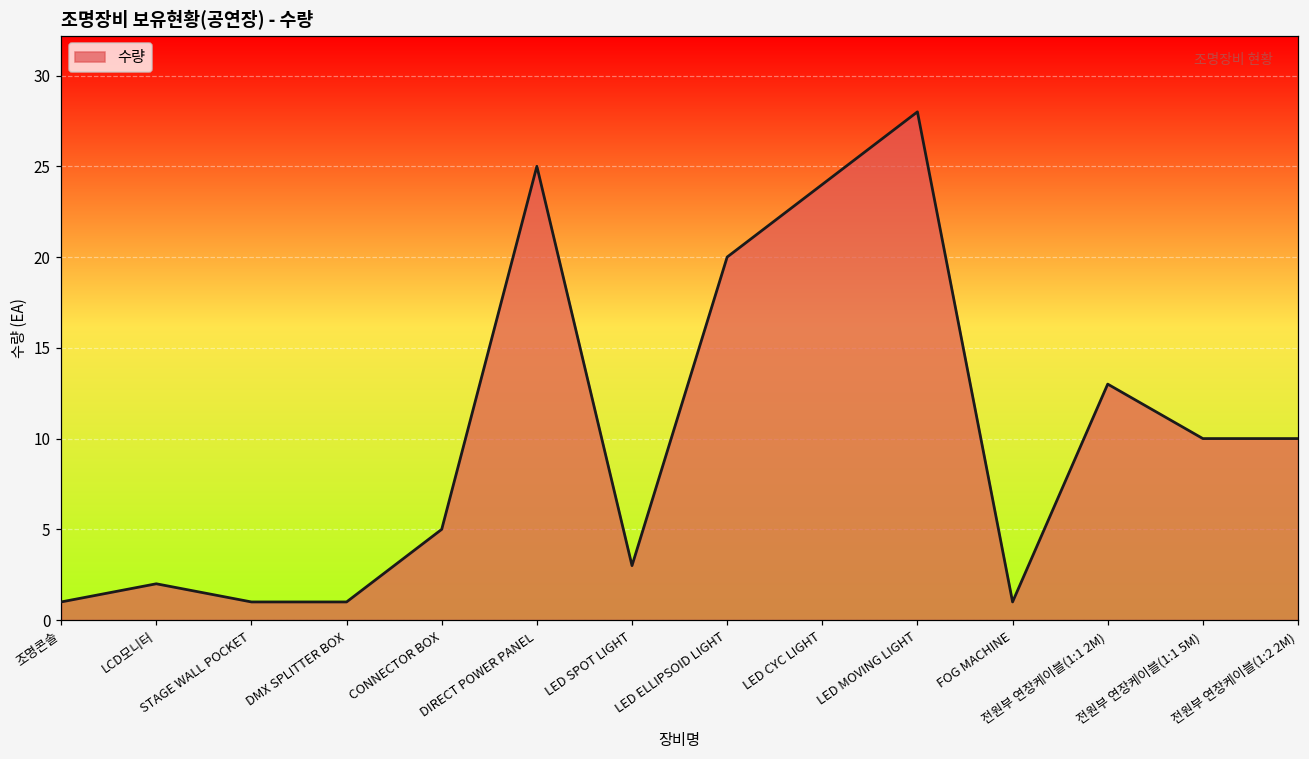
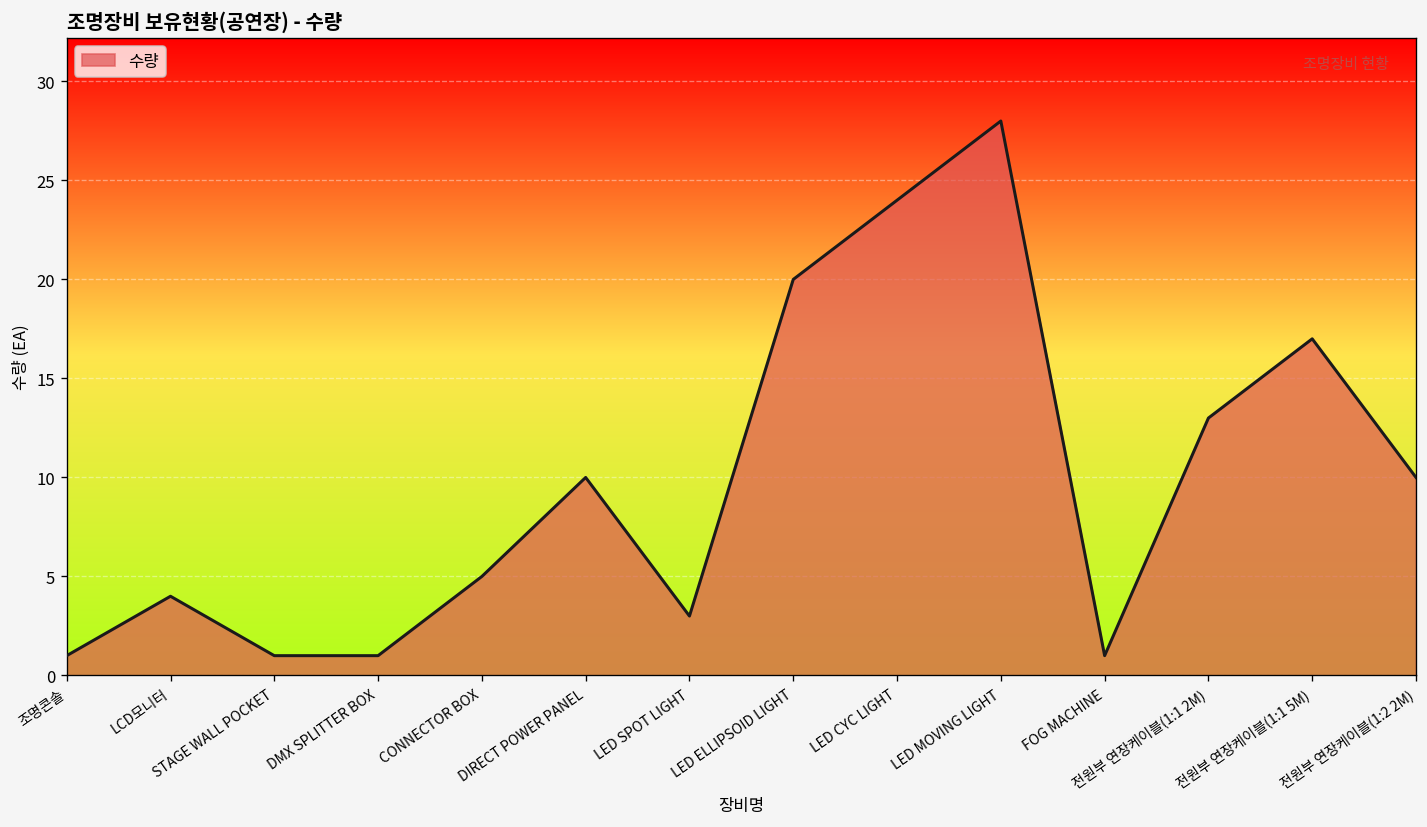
  {
    "조명콘솔": 1,
-   "LCD모니터": 2,
+   "LCD모니터": 4,
    "STAGE WALL POCKET": 1,
    "DMX SPLITTER BOX": 1,
    "CONNECTOR BOX": 5,
-   "DIRECT POWER PANEL": 25,
+   "DIRECT POWER PANEL": 10,
    "LED SPOT LIGHT": 3,
    "LED ELLIPSOID LIGHT": 20,
    "LED CYC LIGHT": 24,
    "LED MOVING LIGHT": 28,
    "FOG MACHINE": 1,
    "전원부 연장케이블(1:1 2M)": 13,
-   "전원부 연장케이블(1:1 5M)": 10,
+   "전원부 연장케이블(1:1 5M)": 17,
    "전원부 연장케이블(1:2 2M)": 10
  }
